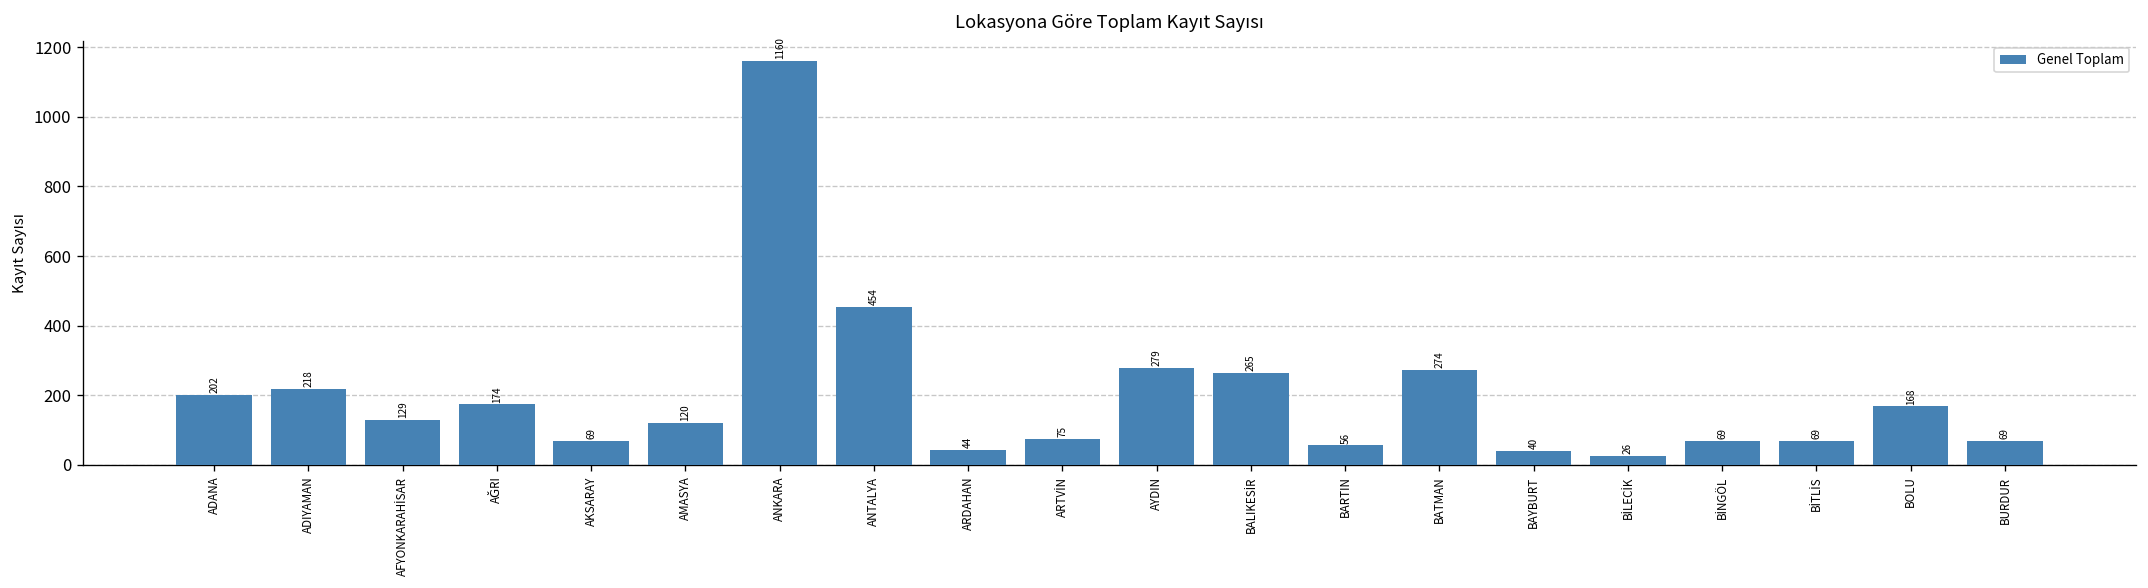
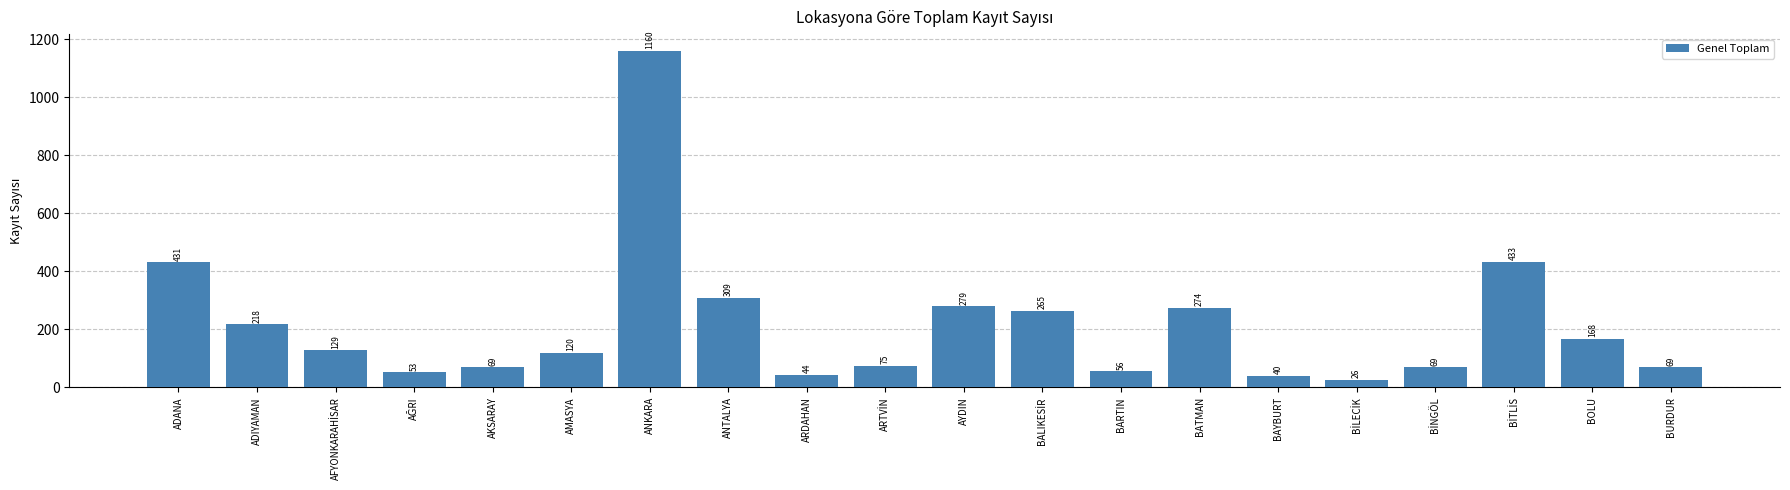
  {
-   "ADANA": 202,
+   "ADANA": 431,
    "ADIYAMAN": 218,
    "AFYONKARAHİSAR": 129,
-   "AĞRI": 174,
+   "AĞRI": 53,
    "AKSARAY": 69,
    "AMASYA": 120,
    "ANKARA": 1160,
-   "ANTALYA": 454,
+   "ANTALYA": 309,
    "ARDAHAN": 44,
    "ARTVİN": 75,
    "AYDIN": 279,
    "BALIKESİR": 265,
    "BARTIN": 56,
    "BATMAN": 274,
    "BAYBURT": 40,
    "BİLECİK": 26,
    "BİNGÖL": 69,
-   "BİTLİS": 69,
+   "BİTLİS": 433,
    "BOLU": 168,
    "BURDUR": 69
  }
